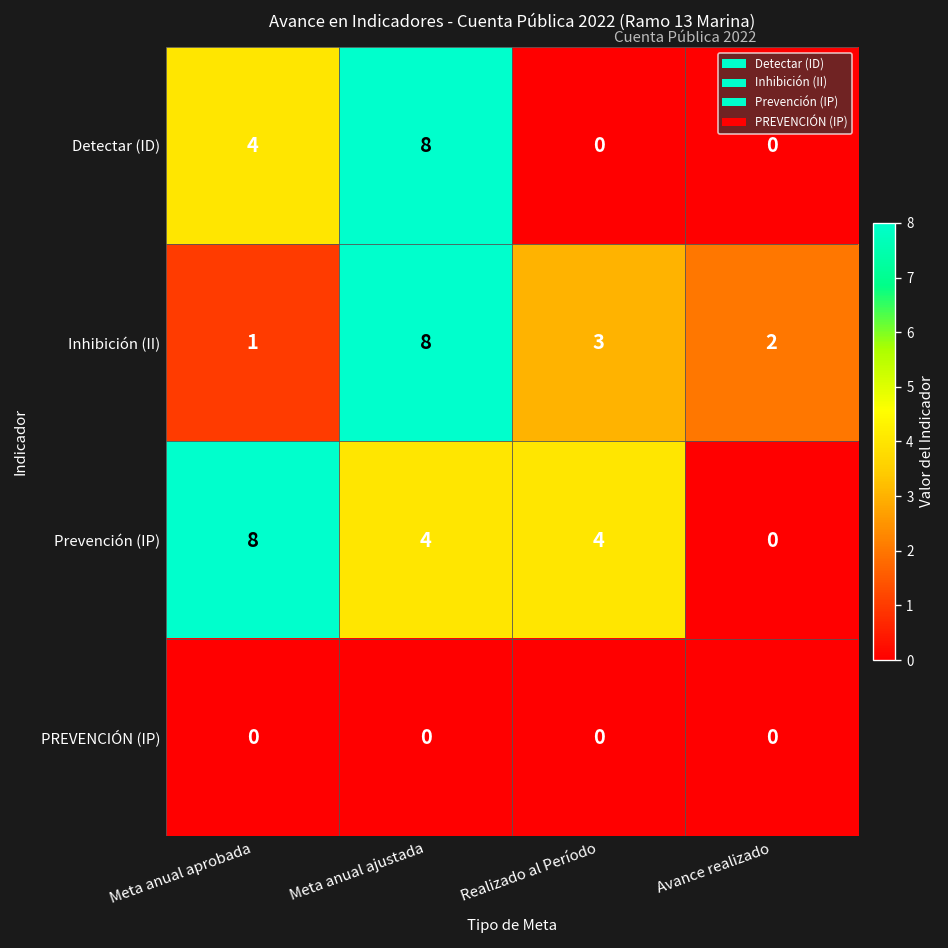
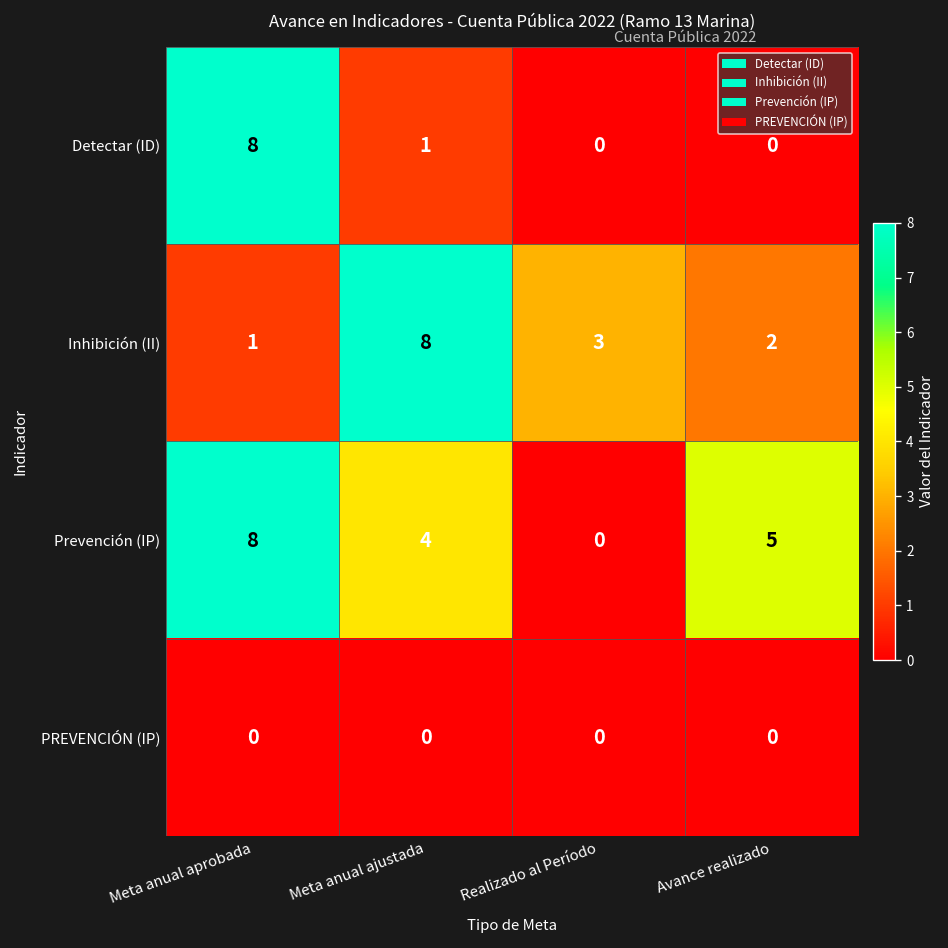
  {
    "Detectar (ID)": {
-     "Meta anual aprobada": 4,
-     "Meta anual ajustada": 8,
+     "Meta anual aprobada": 8,
+     "Meta anual ajustada": 1,
      "Realizado al Período": 0
    },
    "Inhibición (II)": {
      "Meta anual aprobada": 1,
      "Meta anual ajustada": 8,
      "Realizado al Período": 3,
      "Avance realizado": 2
    },
    "Prevención (IP)": {
      "Meta anual aprobada": 8,
      "Meta anual ajustada": 4,
-     "Realizado al Período": 4,
-     "Avance realizado": 0
+     "Realizado al Período": 0,
+     "Avance realizado": 5
    },
    "PREVENCIÓN (IP)": {
      "Meta anual aprobada": 0,
      "Meta anual ajustada": 0,
      "Realizado al Período": 0,
      "Avance realizado": 0
    }
  }
